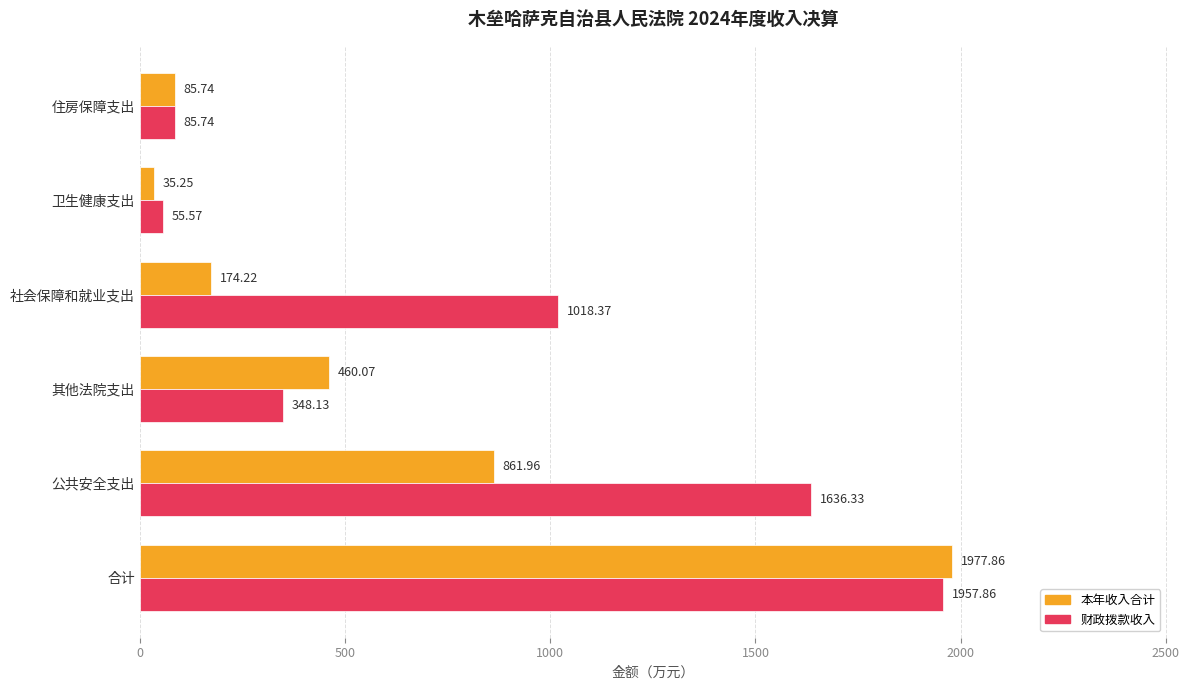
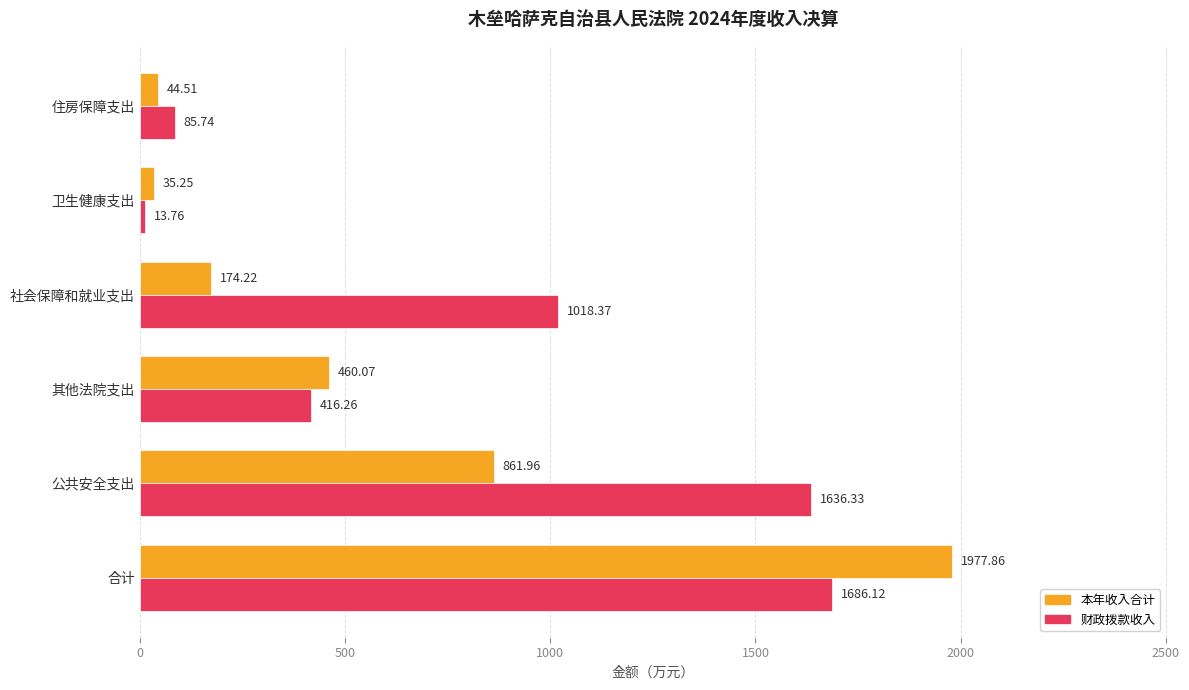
  {
    "本年收入合计": {
-     "住房保障支出": 85.74,
+     "住房保障支出": 44.51,
      "卫生健康支出": 35.25,
      "社会保障和就业支出": 174.22,
      "其他法院支出": 460.07,
      "公共安全支出": 861.96,
      "合计": 1977.86
    },
    "财政拨款收入": {
      "住房保障支出": 85.74,
-     "卫生健康支出": 55.57,
+     "卫生健康支出": 13.76,
      "社会保障和就业支出": 1018.37,
-     "其他法院支出": 348.13,
+     "其他法院支出": 416.26,
      "公共安全支出": 1636.33,
-     "合计": 1957.86
+     "合计": 1686.12
    }
  }
